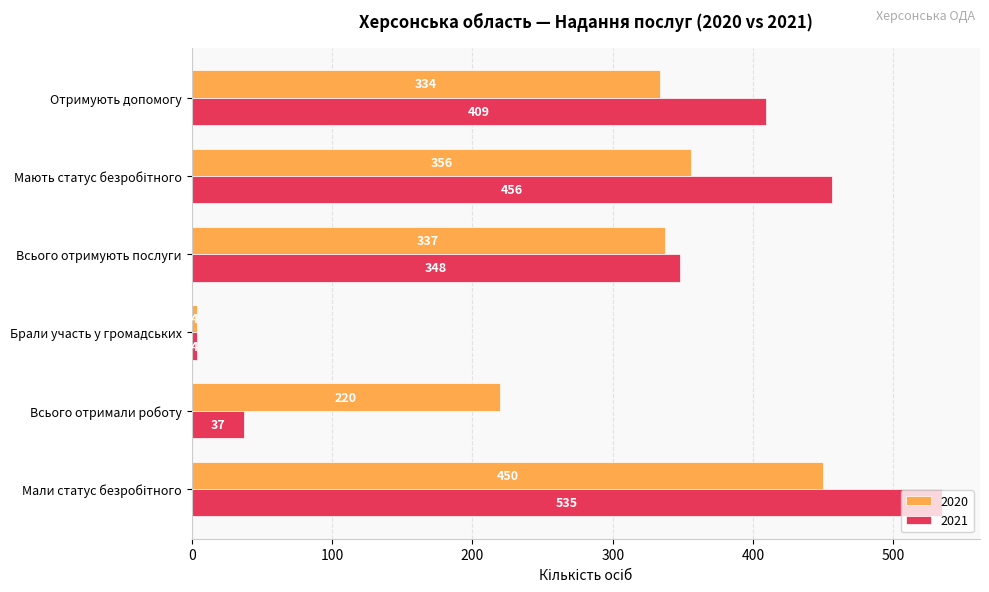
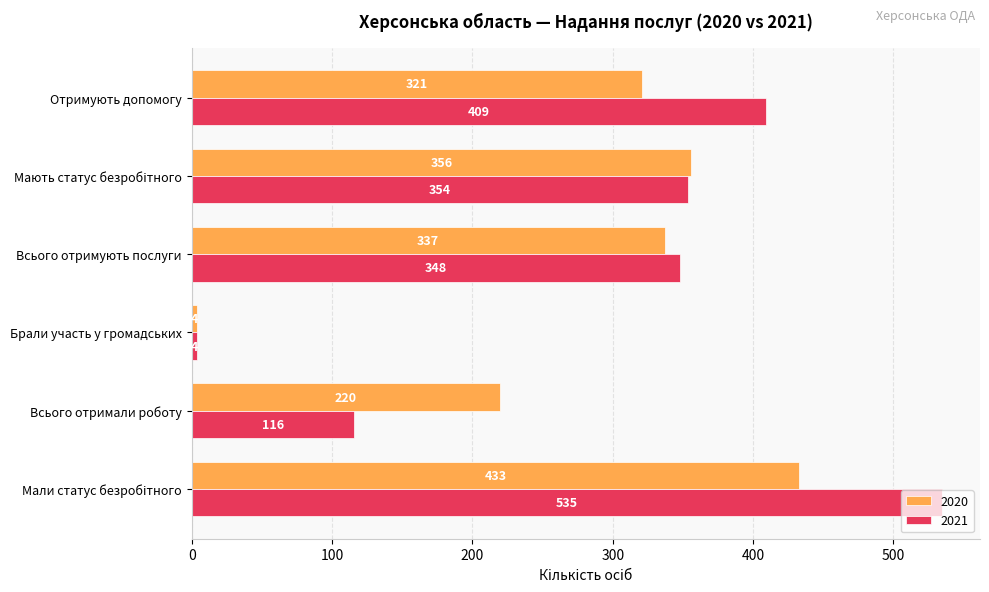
  {
    "2020": {
-     "Отримують допомогу": 334,
+     "Отримують допомогу": 321,
      "Мають статус безробітного": 356,
      "Всього отримують послуги": 337,
      "Всього отримали роботу": 220,
-     "Мали статус безробітного": 450
+     "Мали статус безробітного": 433
    },
    "2021": {
      "Отримують допомогу": 409,
-     "Мають статус безробітного": 456,
+     "Мають статус безробітного": 354,
      "Всього отримують послуги": 348,
-     "Всього отримали роботу": 37
+     "Всього отримали роботу": 116
    }
  }
